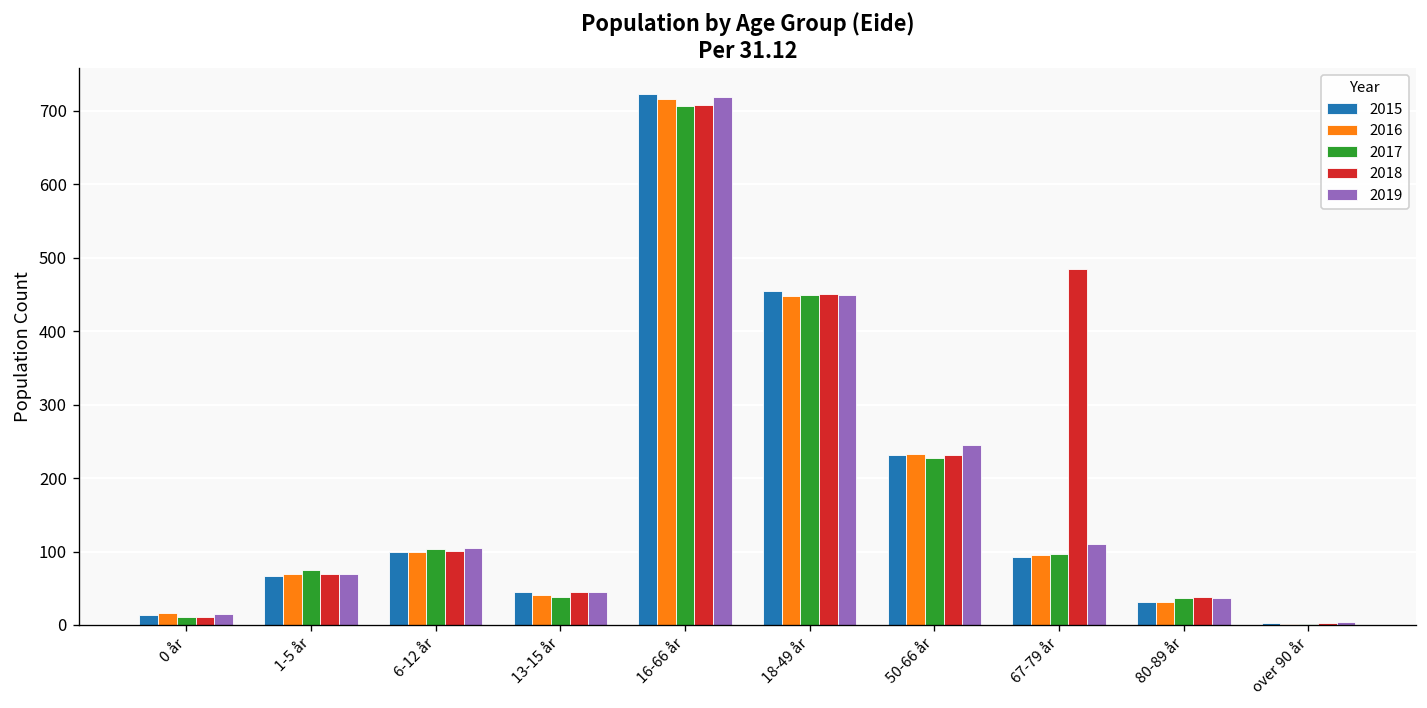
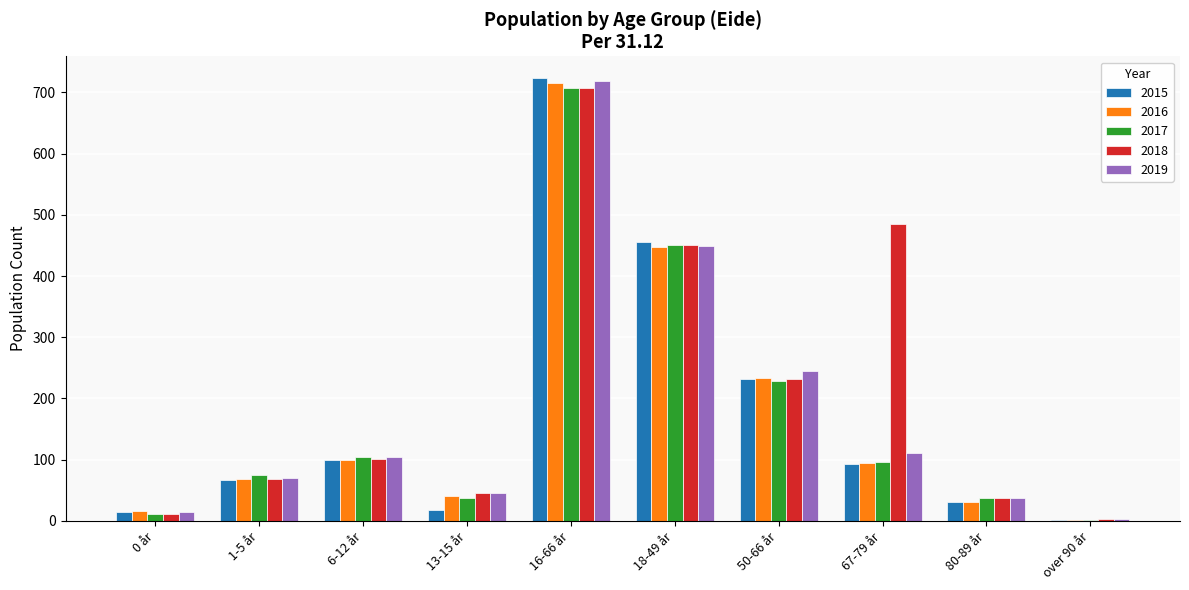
  {
    "2015": {
      "0 år": 10,
      "1-5 år": 70,
      "6-12 år": 100,
-     "13-15 år": 50,
+     "13-15 år": 20,
      "16-66 år": 720,
      "18-49 år": 460,
      "50-66 år": 230,
      "67-79 år": 90,
      "80-89 år": 30
    },
    "2016": {
      "0 år": 20,
      "1-5 år": 70,
      "6-12 år": 100,
      "13-15 år": 40,
      "16-66 år": 720,
      "18-49 år": 450,
      "50-66 år": 230,
      "67-79 år": 100,
      "80-89 år": 30
    },
    "2017": {
      "0 år": 10,
      "1-5 år": 80,
      "6-12 år": 100,
      "13-15 år": 40,
      "16-66 år": 710,
      "18-49 år": 450,
      "50-66 år": 230,
      "67-79 år": 100,
      "80-89 år": 40
    },
    "2018": {
      "0 år": 10,
      "1-5 år": 70,
      "6-12 år": 100,
      "13-15 år": 50,
      "16-66 år": 710,
      "18-49 år": 450,
      "50-66 år": 230,
      "67-79 år": 490,
      "80-89 år": 40
    },
    "2019": {
      "0 år": 10,
      "1-5 år": 70,
      "6-12 år": 100,
      "13-15 år": 50,
      "16-66 år": 720,
      "18-49 år": 450,
      "50-66 år": 250,
      "67-79 år": 110,
      "80-89 år": 40
    }
  }
